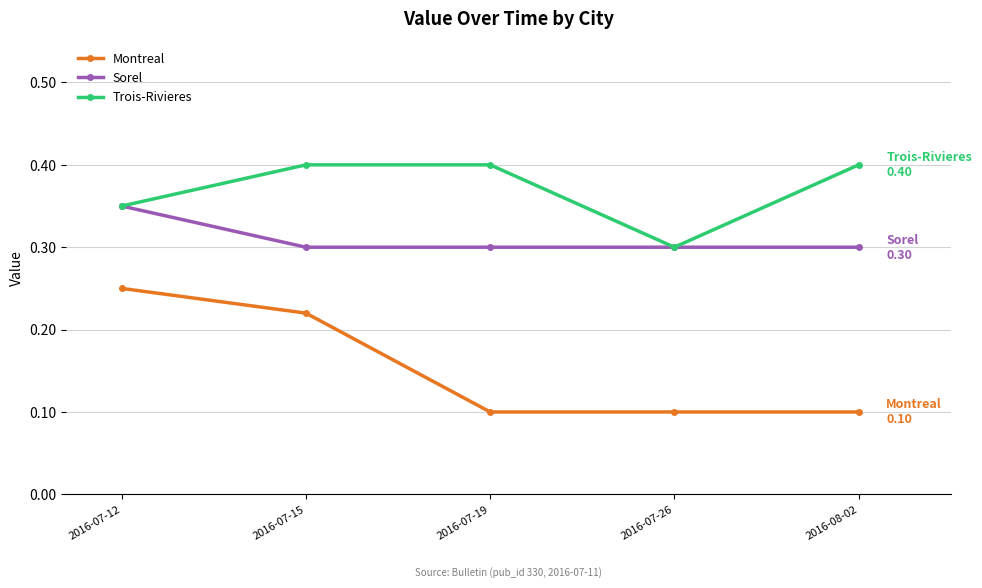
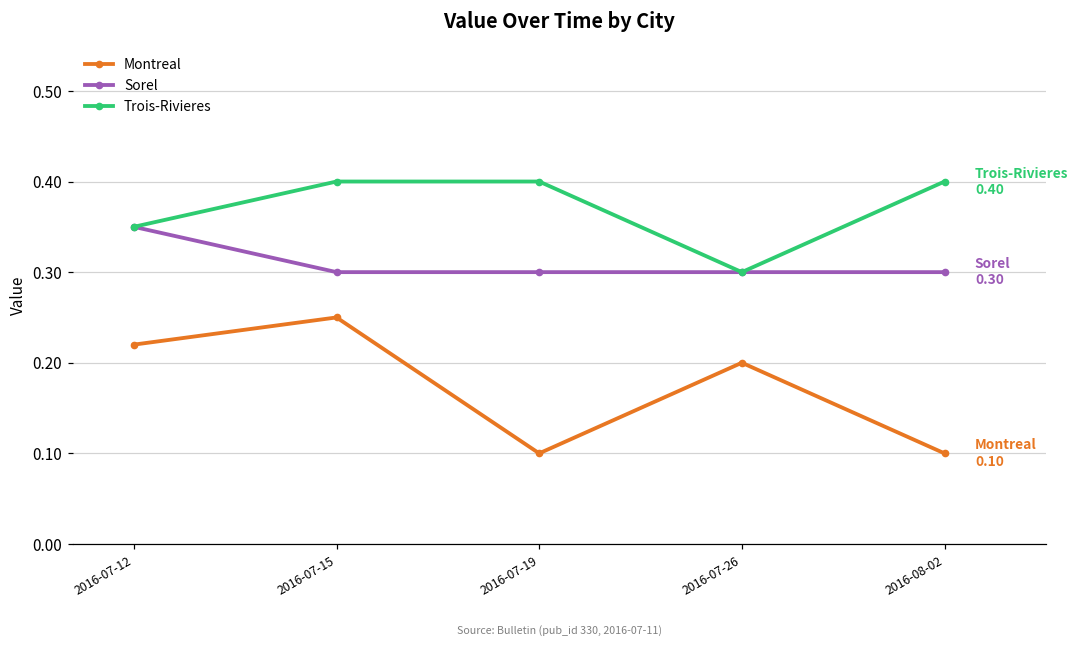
  {
    "Montreal": {
-     "2016-07-12": 0.25,
-     "2016-07-15": 0.22,
+     "2016-07-12": 0.22,
+     "2016-07-15": 0.25,
      "2016-07-19": 0.10,
-     "2016-07-26": 0.1,
+     "2016-07-26": 0.2,
      "2016-08-02": 0.10
    },
    "Sorel": {
      "2016-07-15": 0.30,
      "2016-07-19": 0.30,
      "2016-08-02": 0.30
    },
    "Trois-Rivieres": {
      "2016-07-15": 0.40,
      "2016-07-19": 0.40,
      "2016-08-02": 0.40
    }
  }
